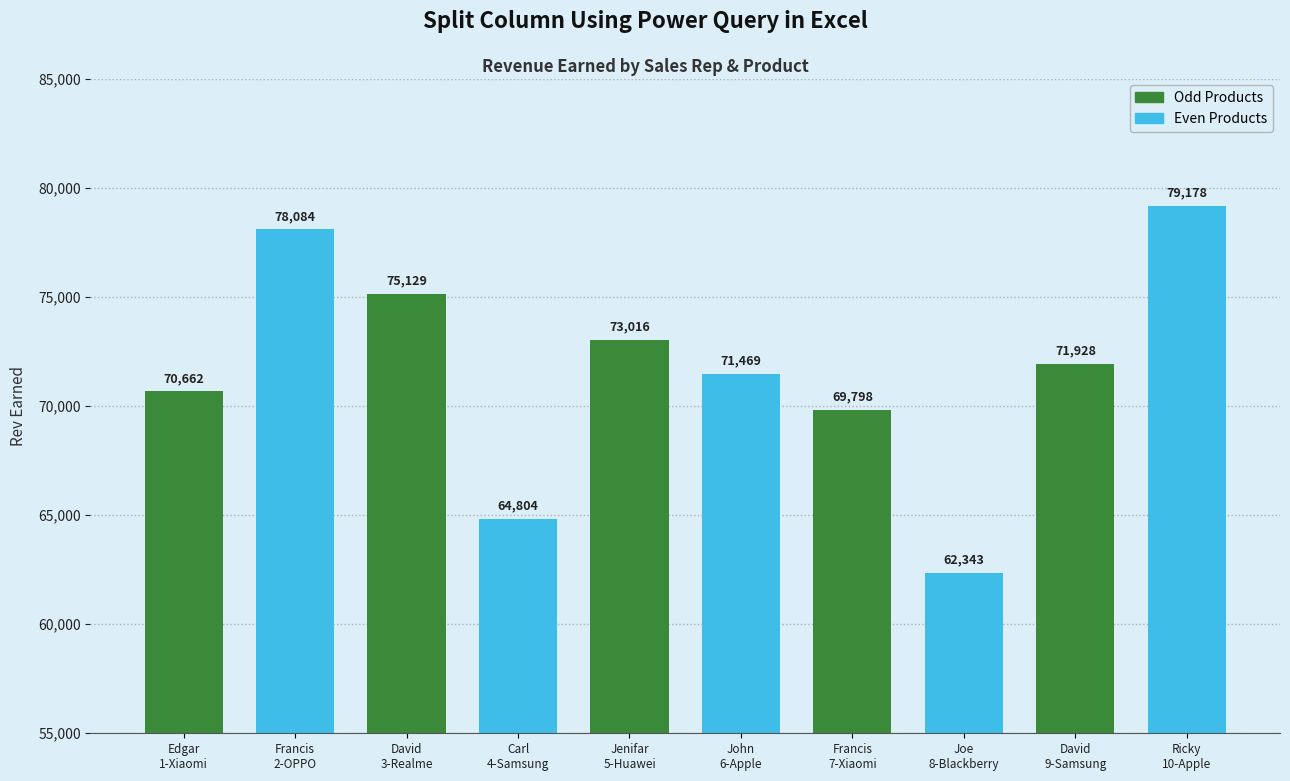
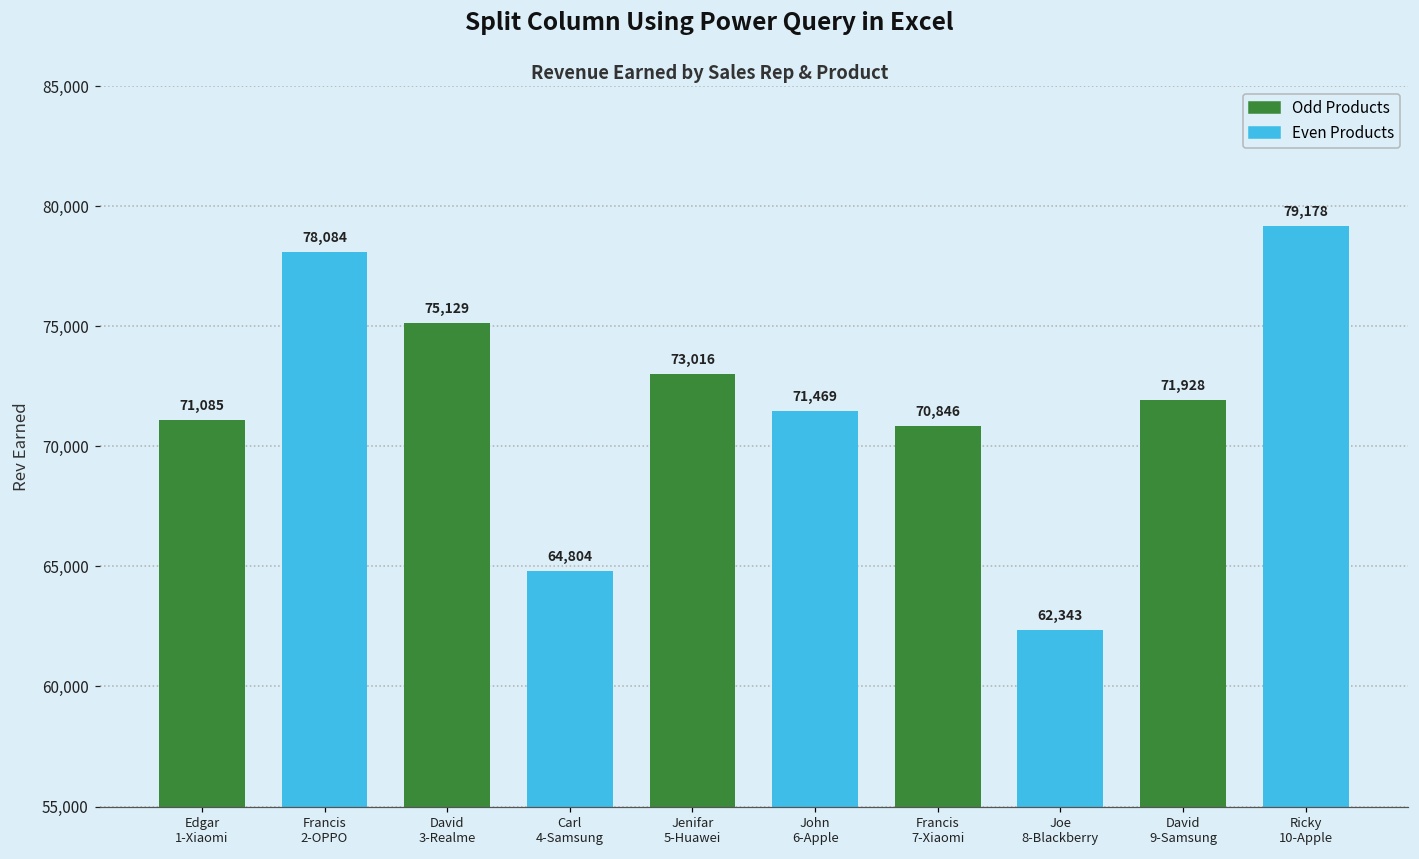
  {
-   "Edgar 1-Xiaomi": "70,662",
+   "Edgar 1-Xiaomi": "71,085",
    "Francis 2-OPPO": "78,084",
    "David 3-Realme": "75,129",
    "Carl 4-Samsung": "64,804",
    "Jenifar 5-Huawei": "73,016",
    "John 6-Apple": "71,469",
-   "Francis 7-Xiaomi": "69,798",
+   "Francis 7-Xiaomi": "70,846",
    "Joe 8-Blackberry": "62,343",
    "David 9-Samsung": "71,928",
    "Ricky 10-Apple": "79,178"
  }
